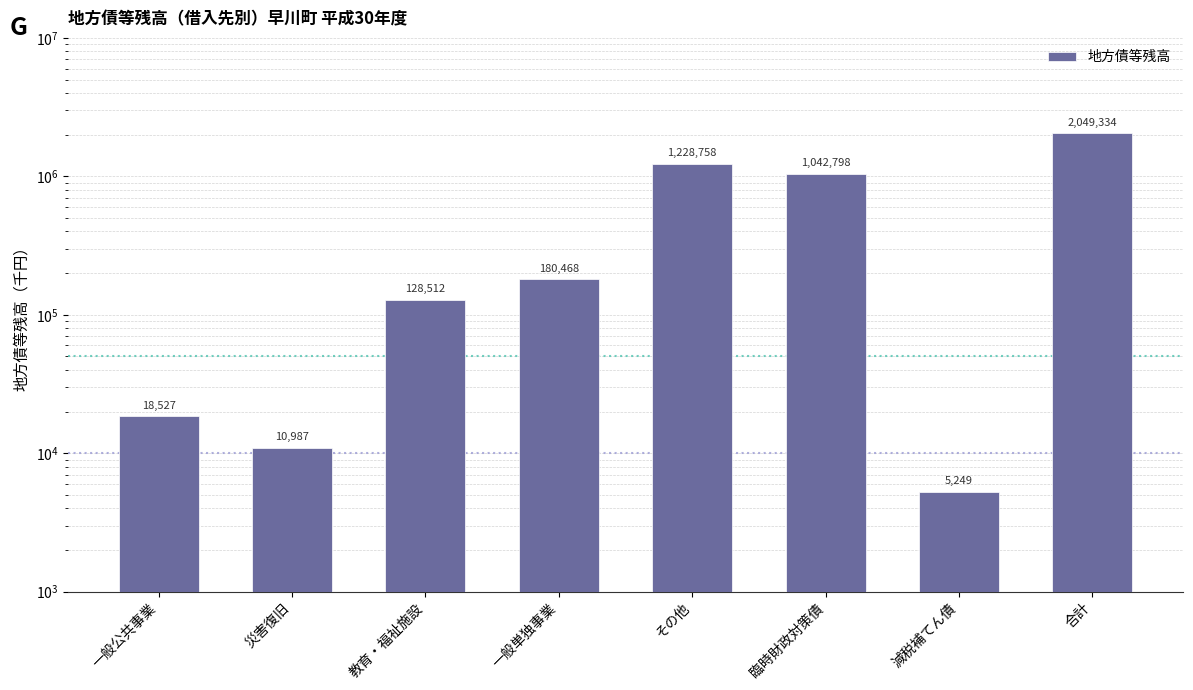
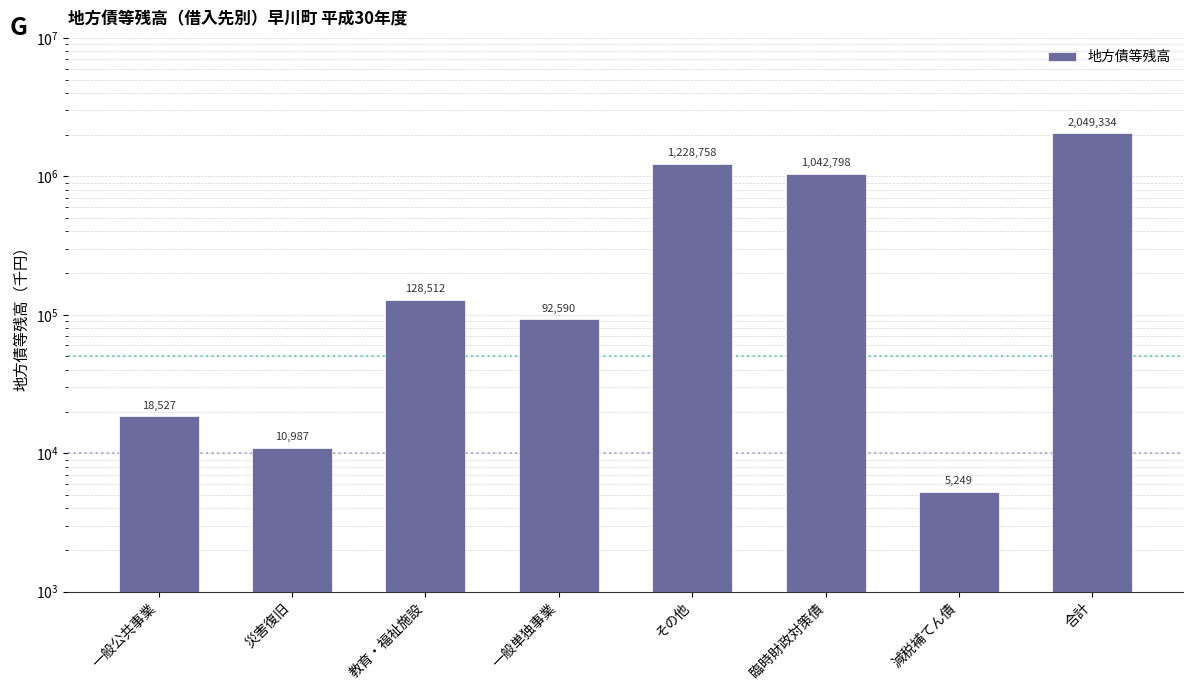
  {
    "一般公共事業": "18,527",
    "災害復旧": "10,987",
    "教育・福祉施設": "128,512",
-   "一般単独事業": "180,468",
+   "一般単独事業": "92,590",
    "その他": "1,228,758",
    "臨時財政対策債": "1,042,798",
    "減税補てん債": "5,249",
    "合計": "2,049,334"
  }
